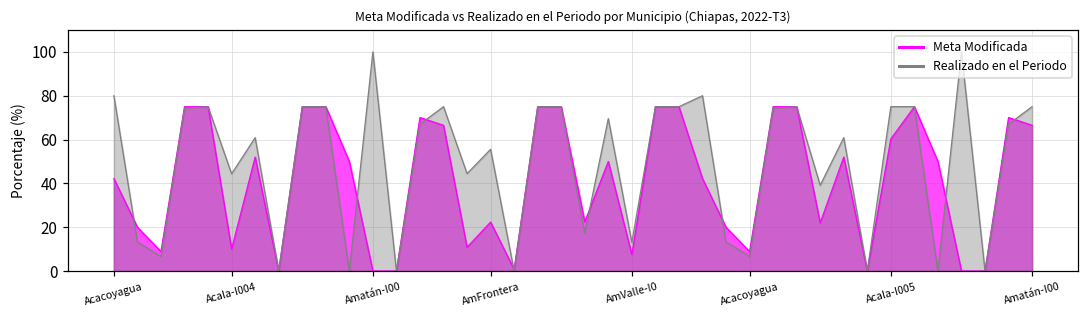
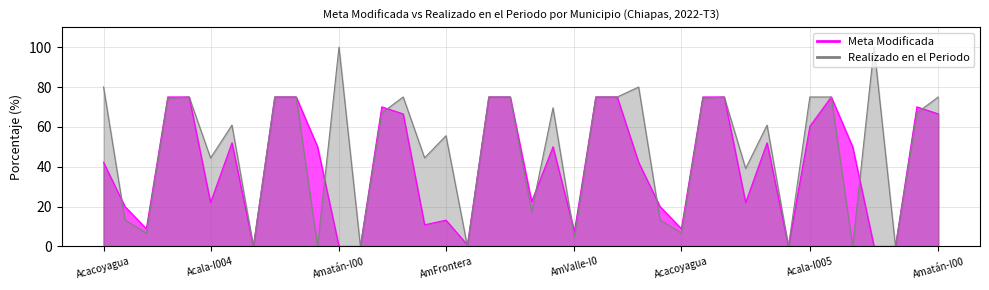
  {
    "Meta Modificada": {
-     "Acala-I004": 10,
-     "AmFrontera": 22,
+     "Acala-I004": 22,
+     "AmFrontera": 13,
      "AmValle-I0": 8,
      "Acala-I005": 60
    },
    "Realizado en el Periodo": {
      "Acala-I004": 44,
      "AmFrontera": 56,
-     "AmValle-I0": 13,
+     "AmValle-I0": 4,
      "Acala-I005": 75
    }
  }
